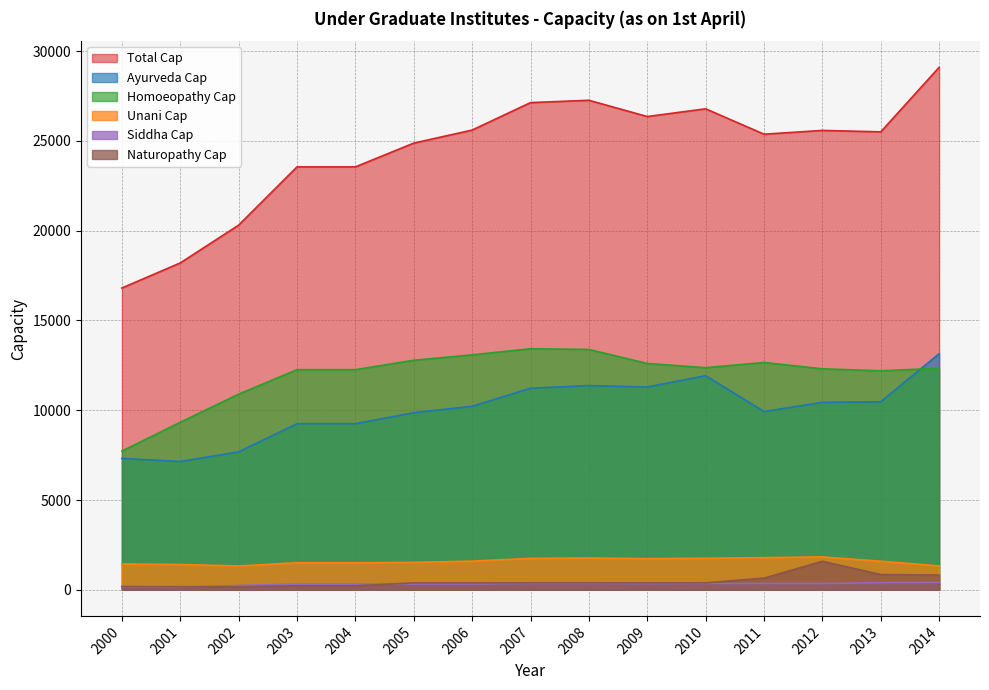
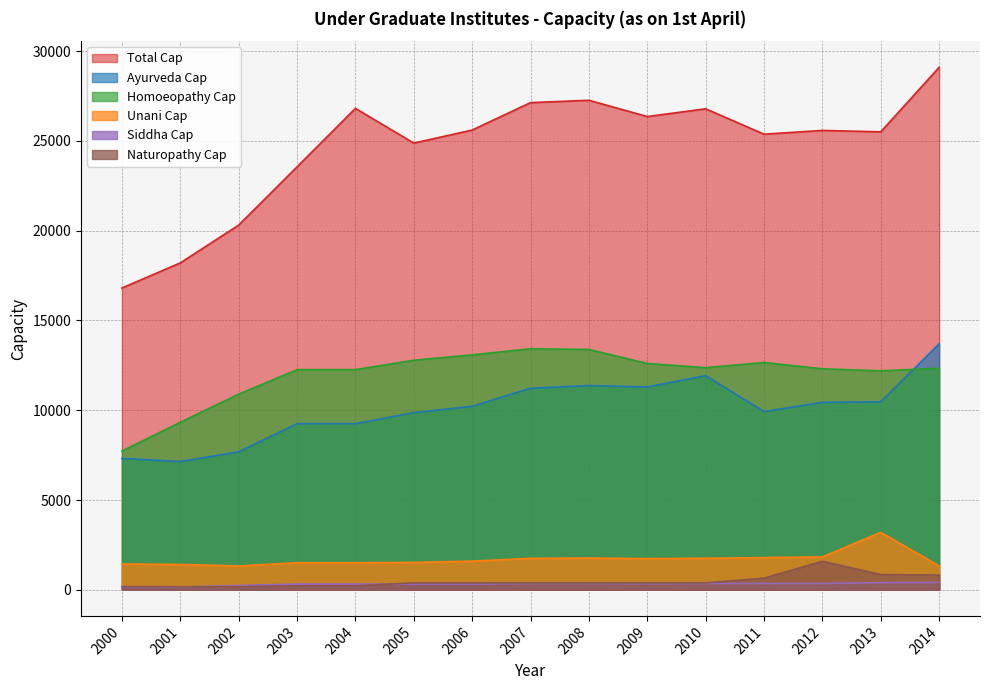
  {
    "Total Cap": {
      "2000": 16800,
      "2001": 18200,
      "2002": 20300,
      "2003": 23600,
-     "2004": 23600,
+     "2004": 26800,
      "2005": 24900,
      "2006": 25600,
      "2007": 27100,
      "2008": 27300,
      "2009": 26400,
      "2010": 26800,
      "2011": 25400,
      "2012": 25600,
      "2013": 25500,
      "2014": 29100
    },
    "Ayurveda Cap": {
      "2000": 7300,
      "2001": 7100,
      "2002": 7700,
      "2003": 9300,
      "2004": 9300,
      "2005": 9900,
      "2006": 10200,
      "2007": 11200,
      "2008": 11400,
      "2009": 11300,
      "2010": 11900,
      "2011": 9900,
      "2012": 10400,
      "2013": 10500,
-     "2014": 13200
+     "2014": 13700
    },
    "Homoeopathy Cap": {
      "2000": 7700,
      "2001": 9300,
      "2002": 10900,
      "2003": 12300,
      "2004": 12300,
      "2005": 12800,
      "2006": 13100,
      "2007": 13400,
      "2008": 13400,
      "2009": 12600,
      "2010": 12400,
      "2011": 12700,
      "2012": 12300,
      "2013": 12200,
      "2014": 12300
    },
    "Unani Cap": {
      "2000": 1400,
      "2001": 1400,
      "2002": 1300,
      "2003": 1500,
      "2004": 1500,
      "2005": 1500,
      "2006": 1600,
      "2007": 1800,
      "2008": 1800,
      "2009": 1700,
      "2010": 1800,
      "2011": 1800,
      "2012": 1800,
-     "2013": 1600,
+     "2013": 3200,
      "2014": 1300
    },
    "Siddha Cap": {
      "2011": 400,
      "2012": 300,
      "2013": 400,
      "2014": 400
    },
    "Naturopathy Cap": {
      "2011": 700,
      "2012": 1600,
      "2013": 900,
      "2014": 800
    }
  }
